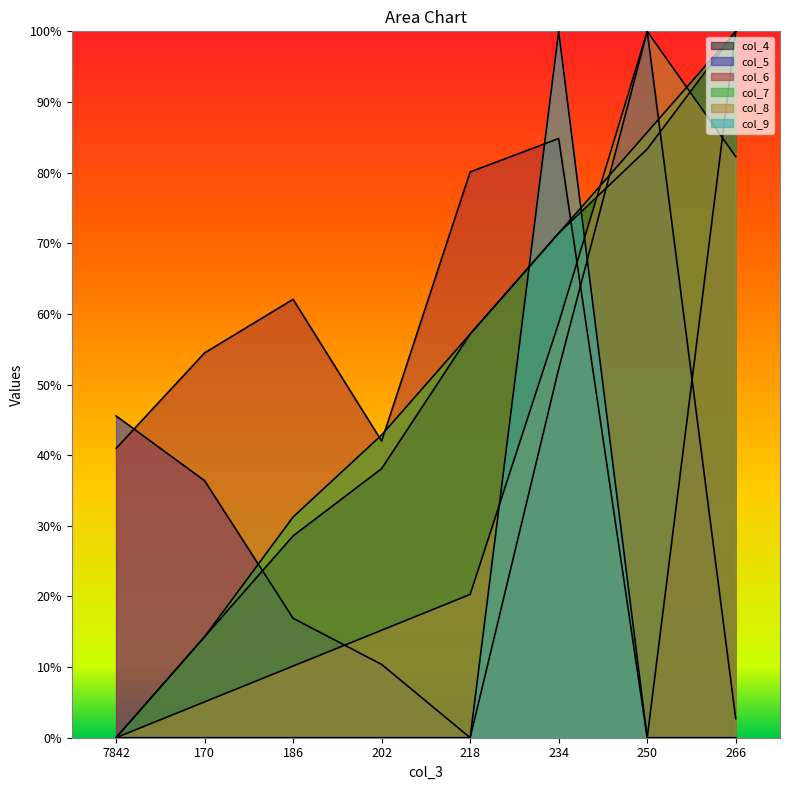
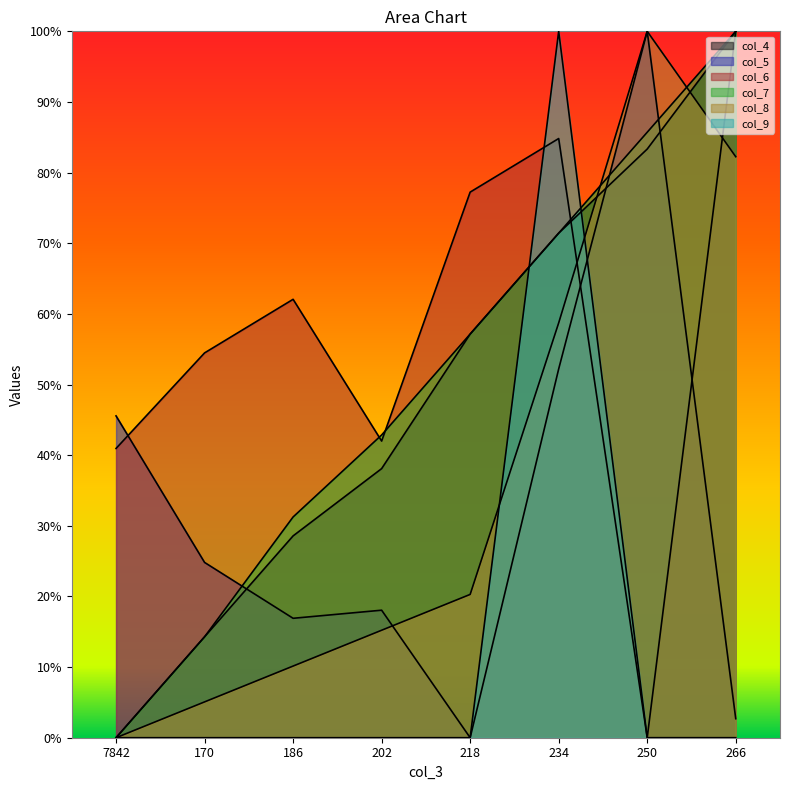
  {
    "col_4": {
      "186": "29%",
      "202": "38%",
      "250": "83%"
    },
    "col_5": {
      "7842": "46%",
-     "170": "36%",
+     "170": "25%",
      "186": "17%",
-     "202": "10%",
+     "202": "18%",
      "234": "52%",
      "266": "3%"
    },
    "col_6": {
      "7842": "41%",
      "170": "54%",
      "186": "62%",
      "202": "42%",
-     "218": "80%",
+     "218": "77%",
      "234": "85%"
    },
    "col_7": {
      "186": "31%",
      "202": "43%",
      "250": "86%"
    },
    "col_8": {
      "170": "5%",
      "186": "10%",
      "202": "15%",
      "218": "20%",
      "234": "59%",
      "266": "82%"
    },
    "col_9": {
      "170": "0%",
      "186": "0%",
      "202": "0%",
      "234": "100%",
      "266": "0%"
    }
  }
